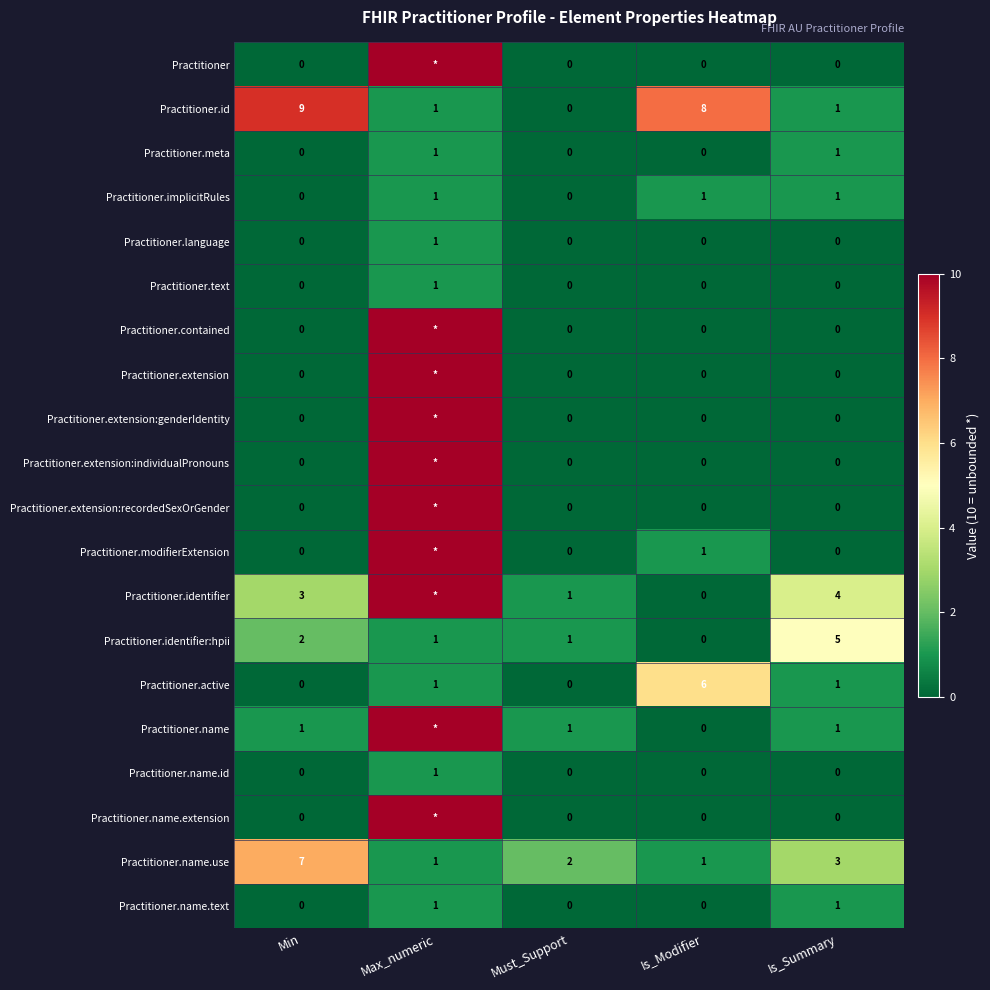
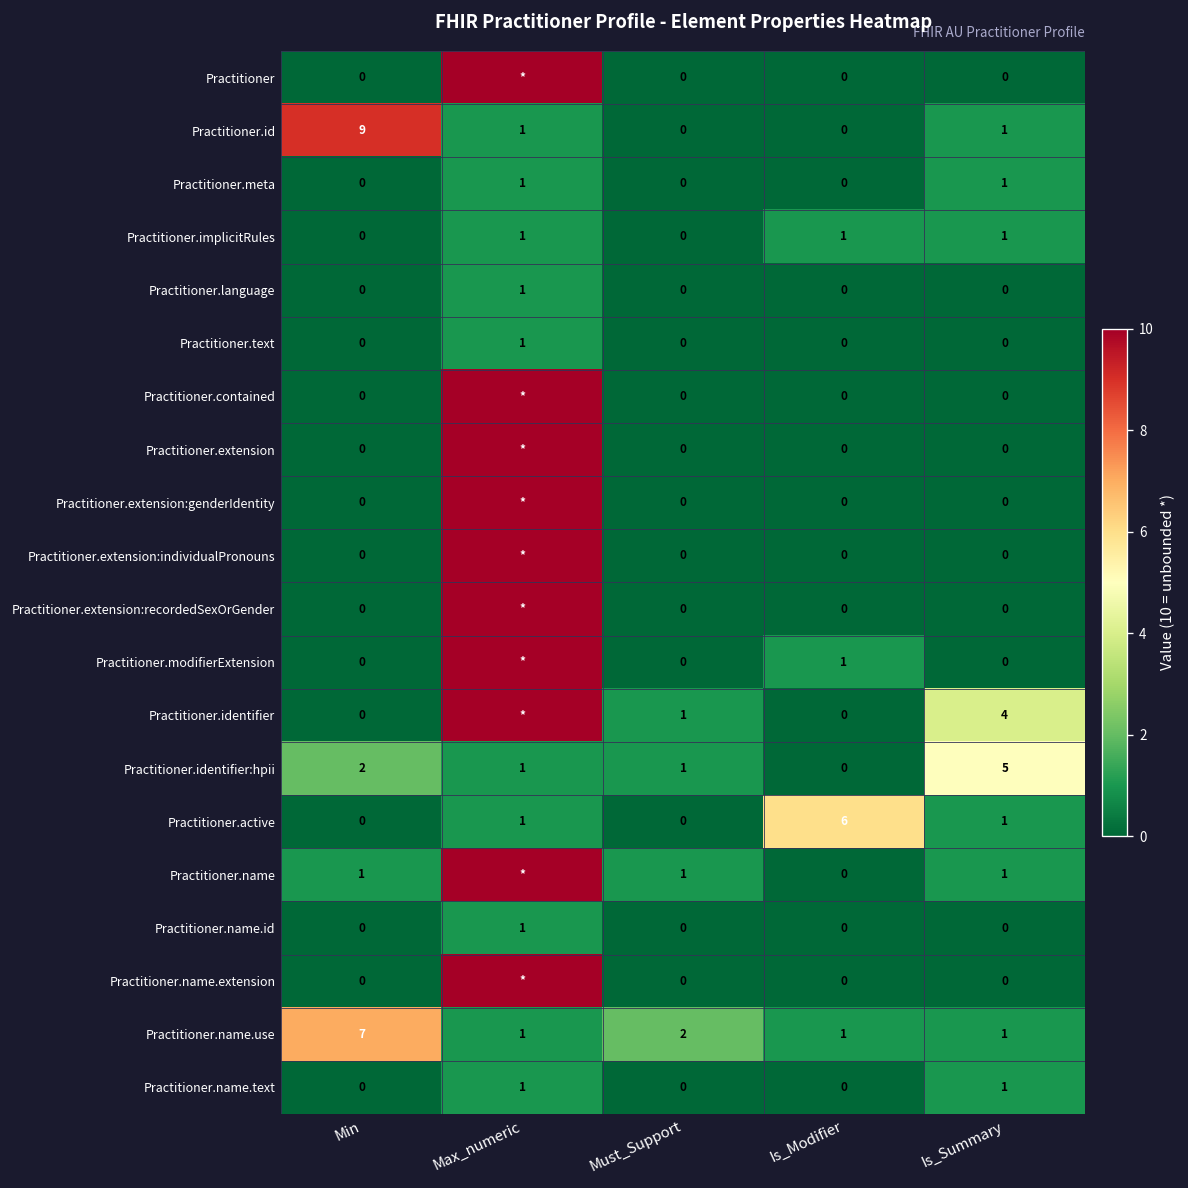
  {
    "Practitioner": {
      "Min": 0,
      "Must_Support": 0,
      "Is_Modifier": 0,
      "Is_Summary": 0
    },
    "Practitioner.id": {
      "Min": 9,
      "Max_numeric": 1,
      "Must_Support": 0,
-     "Is_Modifier": 8,
+     "Is_Modifier": 0,
      "Is_Summary": 1
    },
    "Practitioner.meta": {
      "Min": 0,
      "Max_numeric": 1,
      "Must_Support": 0,
      "Is_Modifier": 0,
      "Is_Summary": 1
    },
    "Practitioner.implicitRules": {
      "Min": 0,
      "Max_numeric": 1,
      "Must_Support": 0,
      "Is_Modifier": 1,
      "Is_Summary": 1
    },
    "Practitioner.language": {
      "Min": 0,
      "Max_numeric": 1,
      "Must_Support": 0,
      "Is_Modifier": 0,
      "Is_Summary": 0
    },
    "Practitioner.text": {
      "Min": 0,
      "Max_numeric": 1,
      "Must_Support": 0,
      "Is_Modifier": 0,
      "Is_Summary": 0
    },
    "Practitioner.contained": {
      "Min": 0,
      "Must_Support": 0,
      "Is_Modifier": 0,
      "Is_Summary": 0
    },
    "Practitioner.extension": {
      "Min": 0,
      "Must_Support": 0,
      "Is_Modifier": 0,
      "Is_Summary": 0
    },
    "Practitioner.extension:genderIdentity": {
      "Min": 0,
      "Must_Support": 0,
      "Is_Modifier": 0,
      "Is_Summary": 0
    },
    "Practitioner.extension:individualPronouns": {
      "Min": 0,
      "Must_Support": 0,
      "Is_Modifier": 0,
      "Is_Summary": 0
    },
    "Practitioner.extension:recordedSexOrGender": {
      "Min": 0,
      "Must_Support": 0,
      "Is_Modifier": 0,
      "Is_Summary": 0
    },
    "Practitioner.modifierExtension": {
      "Min": 0,
      "Must_Support": 0,
      "Is_Modifier": 1,
      "Is_Summary": 0
    },
    "Practitioner.identifier": {
-     "Min": 3,
+     "Min": 0,
      "Must_Support": 1,
      "Is_Modifier": 0,
      "Is_Summary": 4
    },
    "Practitioner.identifier:hpii": {
      "Min": 2,
      "Max_numeric": 1,
      "Must_Support": 1,
      "Is_Modifier": 0,
      "Is_Summary": 5
    },
    "Practitioner.active": {
      "Min": 0,
      "Max_numeric": 1,
      "Must_Support": 0,
      "Is_Modifier": 6,
      "Is_Summary": 1
    },
    "Practitioner.name": {
      "Min": 1,
      "Must_Support": 1,
      "Is_Modifier": 0,
      "Is_Summary": 1
    },
    "Practitioner.name.id": {
      "Min": 0,
      "Max_numeric": 1,
      "Must_Support": 0,
      "Is_Modifier": 0,
      "Is_Summary": 0
    },
    "Practitioner.name.extension": {
      "Min": 0,
      "Must_Support": 0,
      "Is_Modifier": 0,
      "Is_Summary": 0
    },
    "Practitioner.name.use": {
      "Min": 7,
      "Max_numeric": 1,
      "Must_Support": 2,
      "Is_Modifier": 1,
-     "Is_Summary": 3
+     "Is_Summary": 1
    },
    "Practitioner.name.text": {
      "Min": 0,
      "Max_numeric": 1,
      "Must_Support": 0,
      "Is_Modifier": 0,
      "Is_Summary": 1
    }
  }
